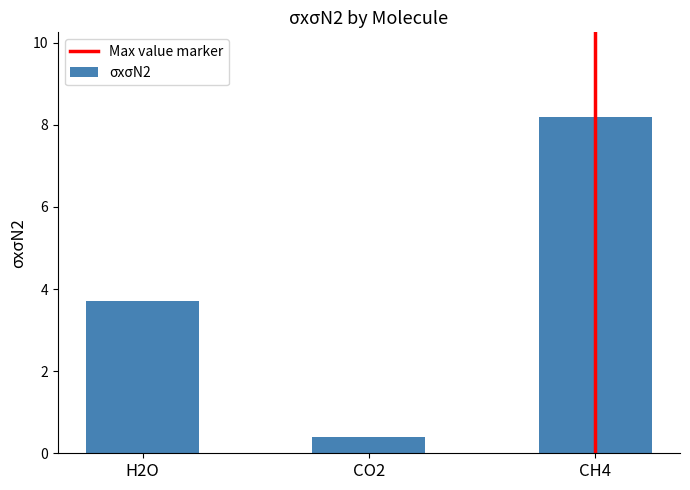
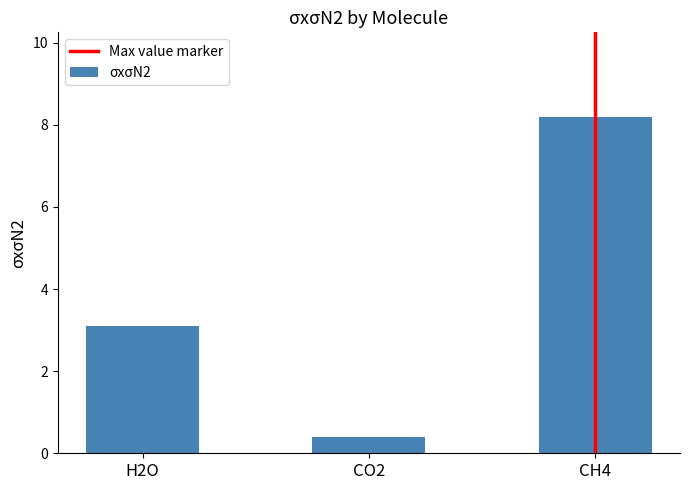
  {
-   "H2O": 3.7,
+   "H2O": 3.1,
    "CO2": 0.4,
    "CH4": 8.2
  }
